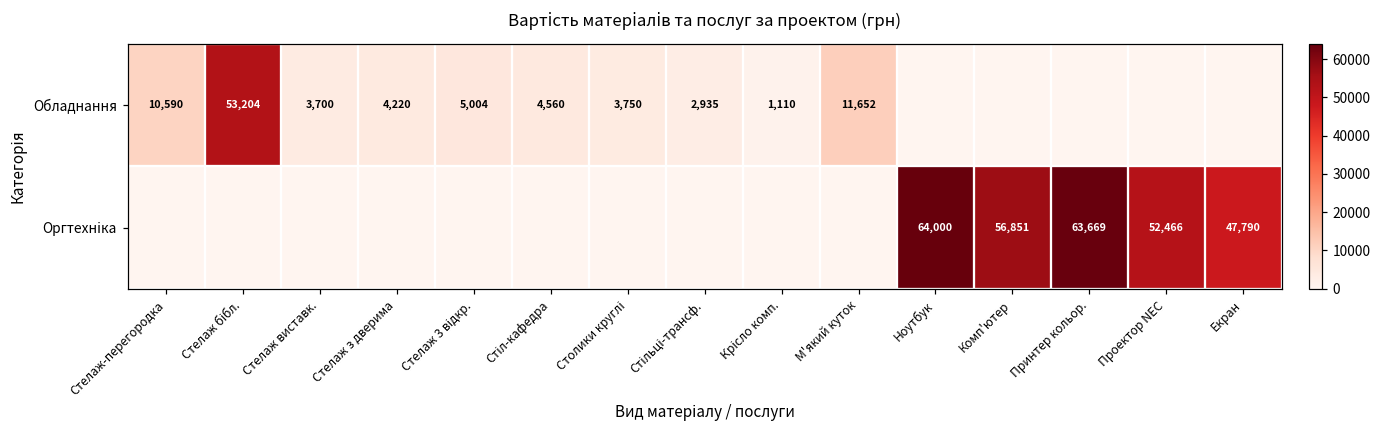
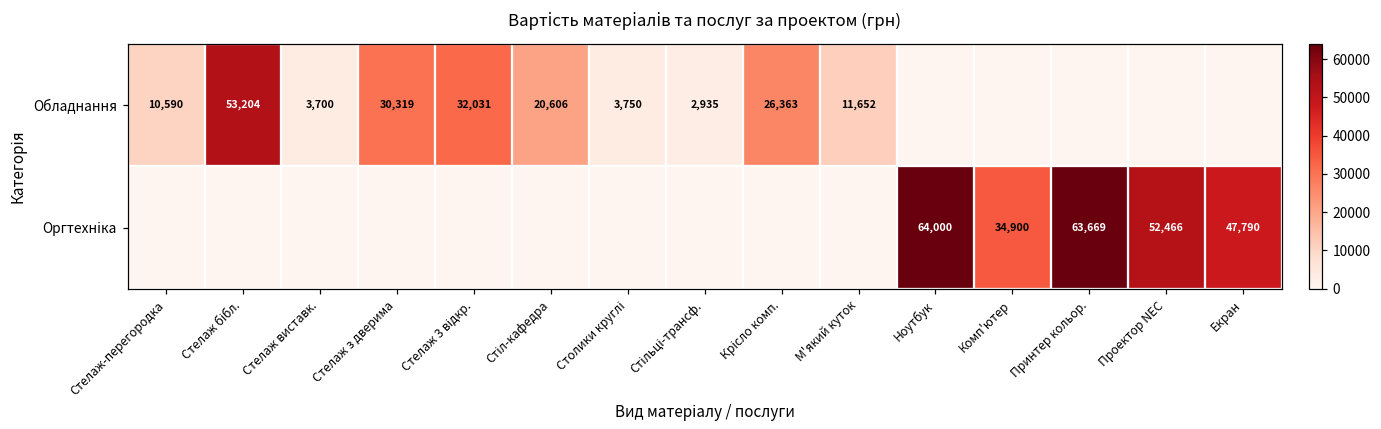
  {
    "Обладнання": {
      "Стелаж-перегородка": "10,590",
      "Стелаж бібл.": "53,204",
      "Стелаж виставк.": "3,700",
-     "Стелаж з дверима": "4,220",
-     "Стелаж 3 відкр.": "5,004",
-     "Стіл-кафедра": "4,560",
+     "Стелаж з дверима": "30,319",
+     "Стелаж 3 відкр.": "32,031",
+     "Стіл-кафедра": "20,606",
      "Столики круглі": "3,750",
      "Стільці-трансф.": "2,935",
-     "Крісло комп.": "1,110",
+     "Крісло комп.": "26,363",
      "М'який куток": "11,652"
    },
    "Оргтехніка": {
      "Ноутбук": "64,000",
-     "Комп'ютер": "56,851",
+     "Комп'ютер": "34,900",
      "Принтер кольор.": "63,669",
      "Проектор NEC": "52,466",
      "Екран": "47,790"
    }
  }
